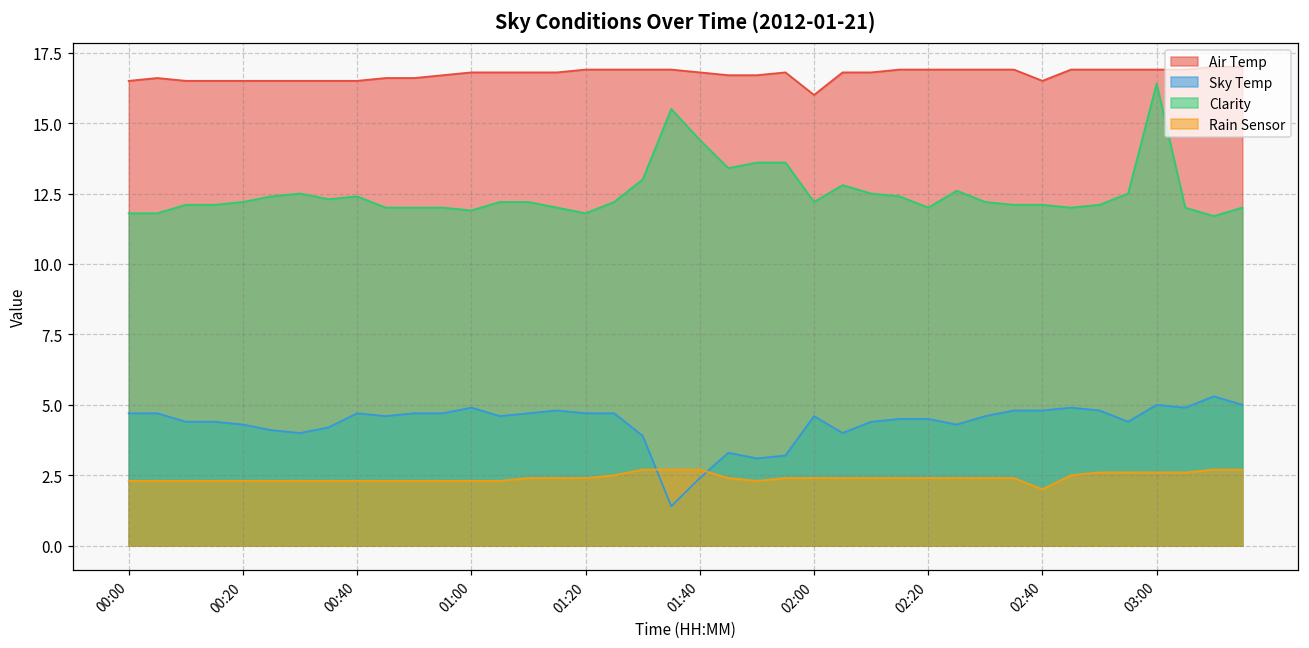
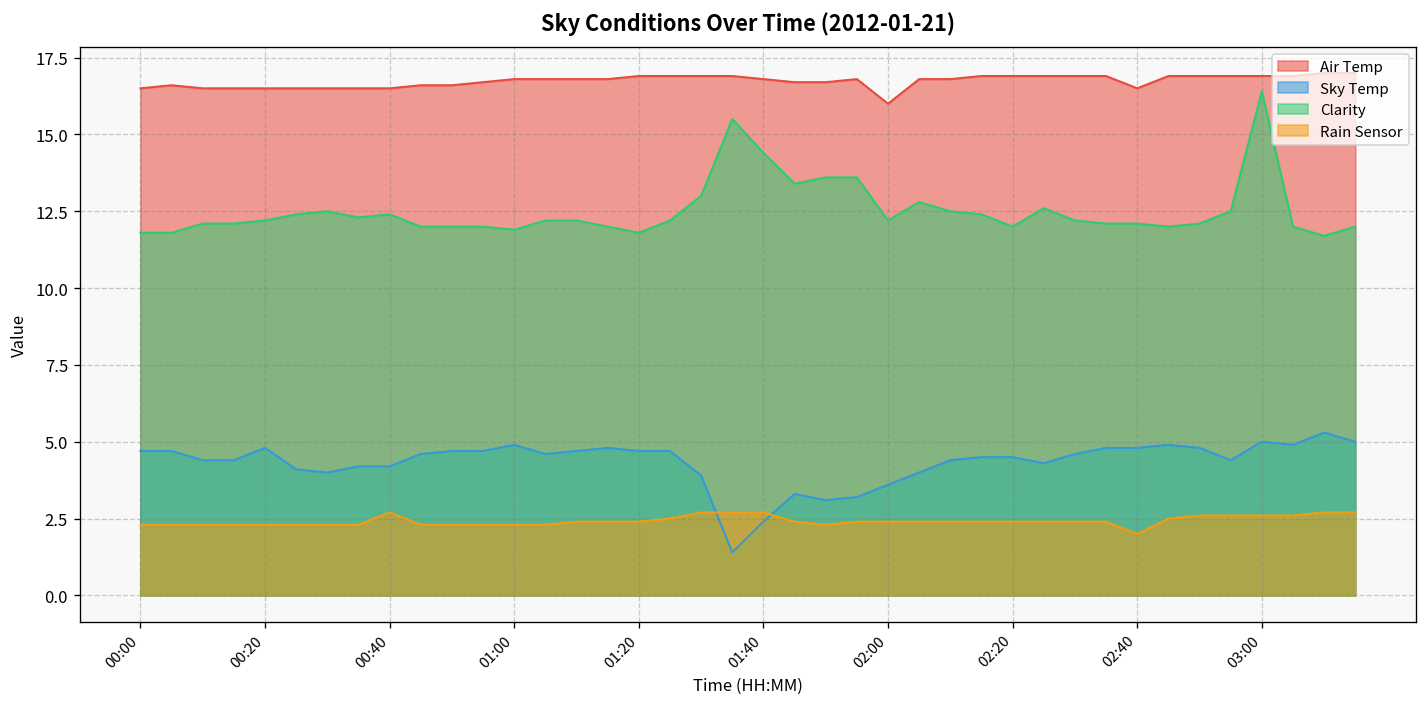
  {
    "Air Temp": {
      "00:00": 16.5,
      "00:20": 16.5,
      "00:40": 16.5,
      "01:00": 16.8,
      "01:20": 16.9,
      "01:40": 16.8,
      "02:00": 16.0,
      "02:20": 16.9,
      "02:40": 16.5,
      "03:00": 16.9
    },
    "Sky Temp": {
      "00:00": 4.7,
-     "00:20": 4.3,
-     "00:40": 4.7,
+     "00:20": 4.8,
+     "00:40": 4.2,
      "01:00": 4.9,
      "01:20": 4.7,
      "01:40": 2.4,
-     "02:00": 4.6,
+     "02:00": 3.6,
      "02:20": 4.5,
      "02:40": 4.8,
      "03:00": 5.0
    },
    "Clarity": {
      "00:00": 11.8,
      "00:20": 12.2,
      "00:40": 12.4,
      "01:00": 11.9,
      "01:20": 11.8,
      "01:40": 14.4,
      "02:00": 12.2,
      "02:20": 12.0,
      "02:40": 12.1,
      "03:00": 16.4
    },
    "Rain Sensor": {
      "00:00": 2.3,
      "00:20": 2.3,
-     "00:40": 2.3,
+     "00:40": 2.7,
      "01:00": 2.3,
      "01:20": 2.4,
      "01:40": 2.7,
      "02:00": 2.4,
      "02:20": 2.4,
      "02:40": 2.0,
      "03:00": 2.6
    }
  }
